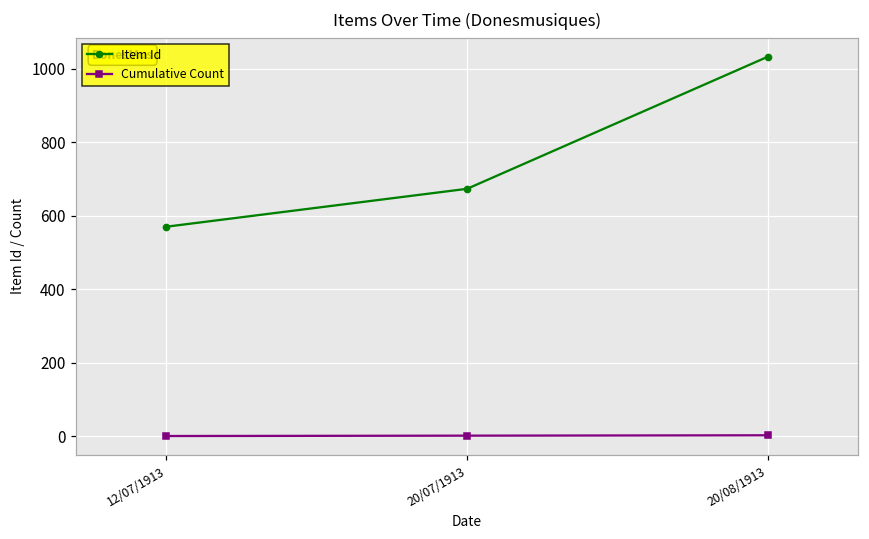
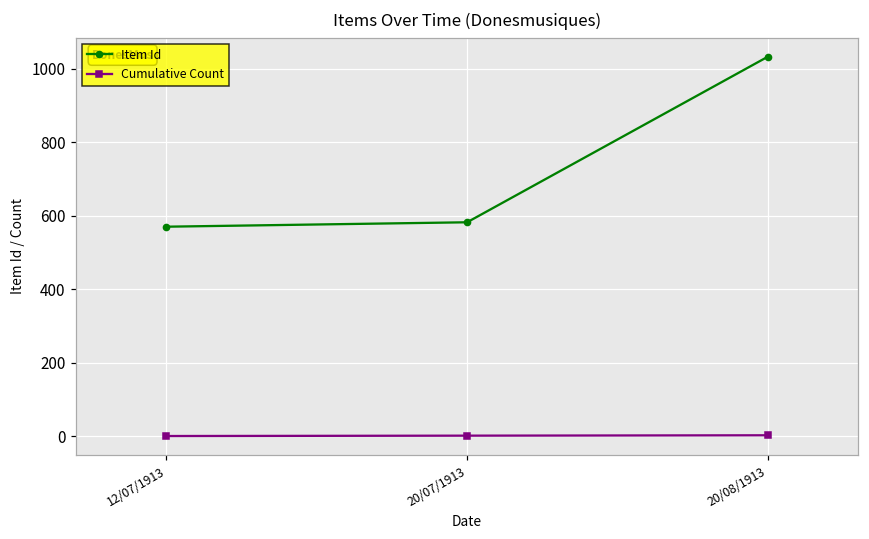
  {
    "Item Id": {
      "12/07/1913": 570,
-     "20/07/1913": 670,
+     "20/07/1913": 580,
      "20/08/1913": 1030
    },
    "Cumulative Count": {
      "12/07/1913": 0,
      "20/07/1913": 0,
      "20/08/1913": 0
    }
  }
